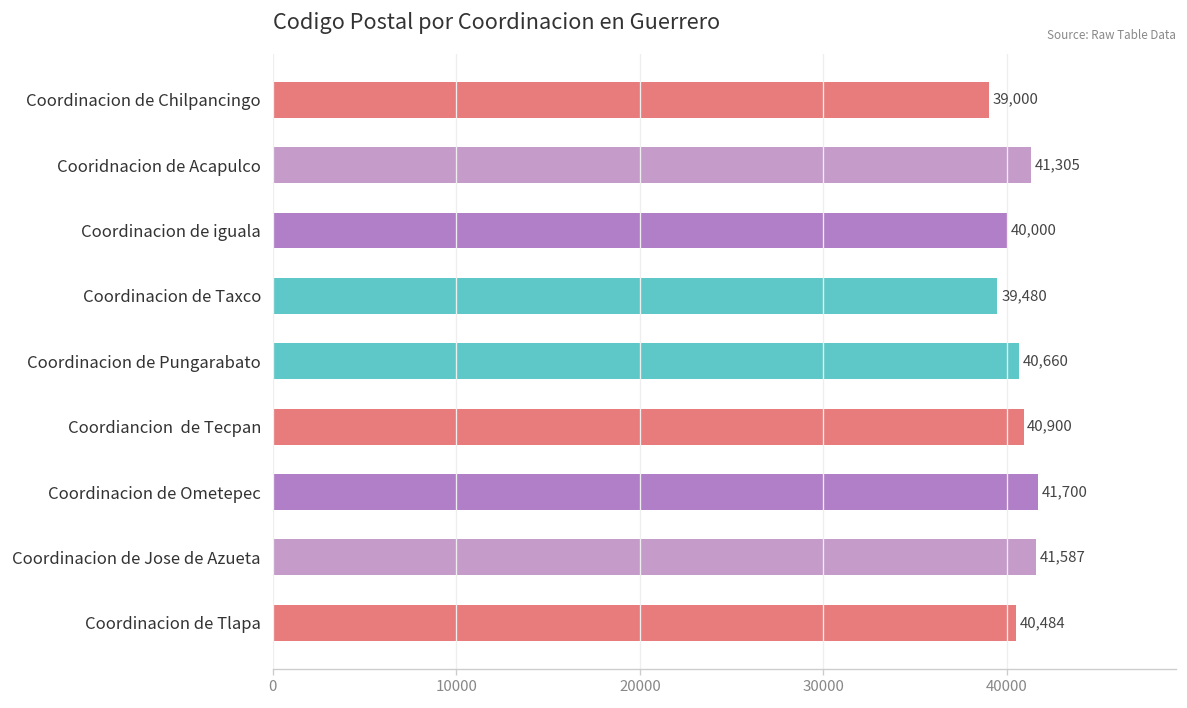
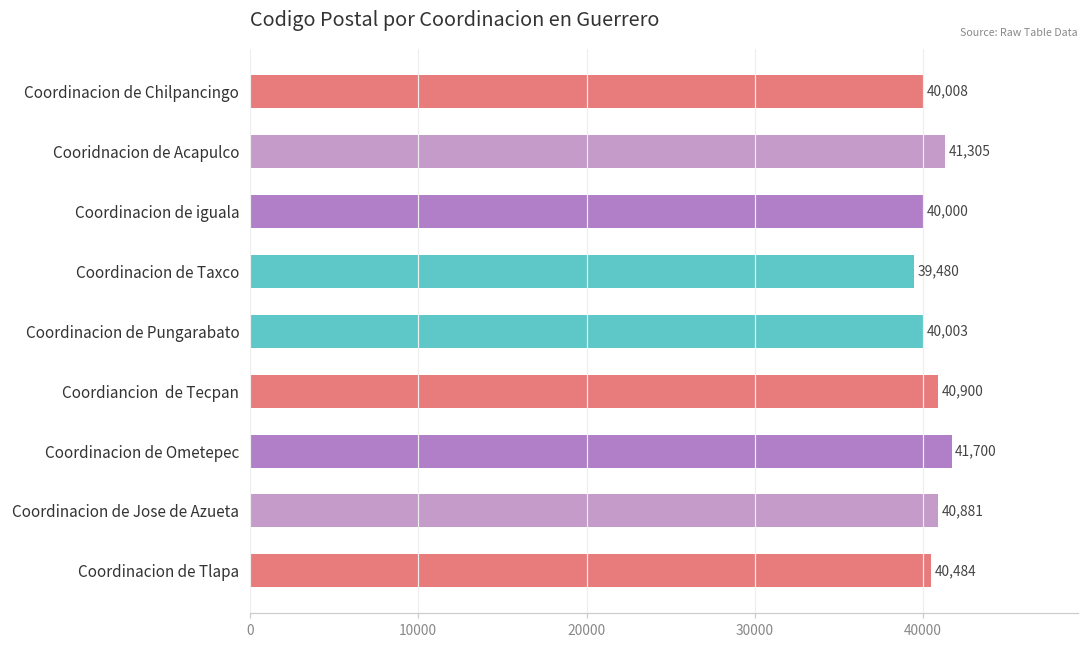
  {
-   "Coordinacion de Chilpancingo": "39,000",
+   "Coordinacion de Chilpancingo": "40,008",
    "Cooridnacion de Acapulco": "41,305",
    "Coordinacion de iguala": "40,000",
    "Coordinacion de Taxco": "39,480",
-   "Coordinacion de Pungarabato": "40,660",
+   "Coordinacion de Pungarabato": "40,003",
    "Coordiancion de Tecpan": "40,900",
    "Coordinacion de Ometepec": "41,700",
-   "Coordinacion de Jose de Azueta": "41,587",
+   "Coordinacion de Jose de Azueta": "40,881",
    "Coordinacion de Tlapa": "40,484"
  }
